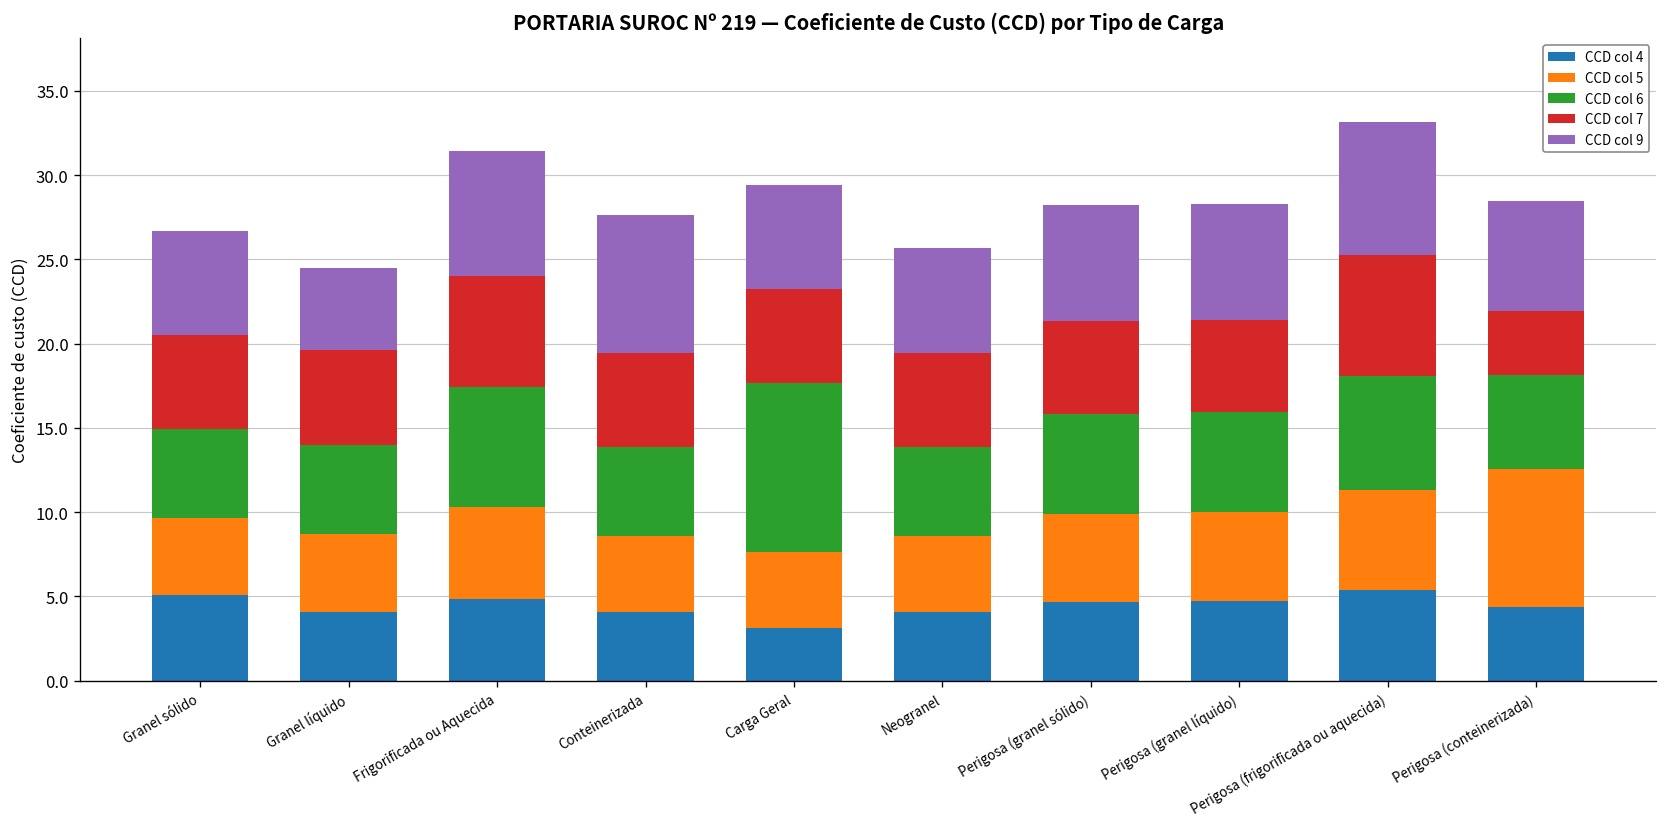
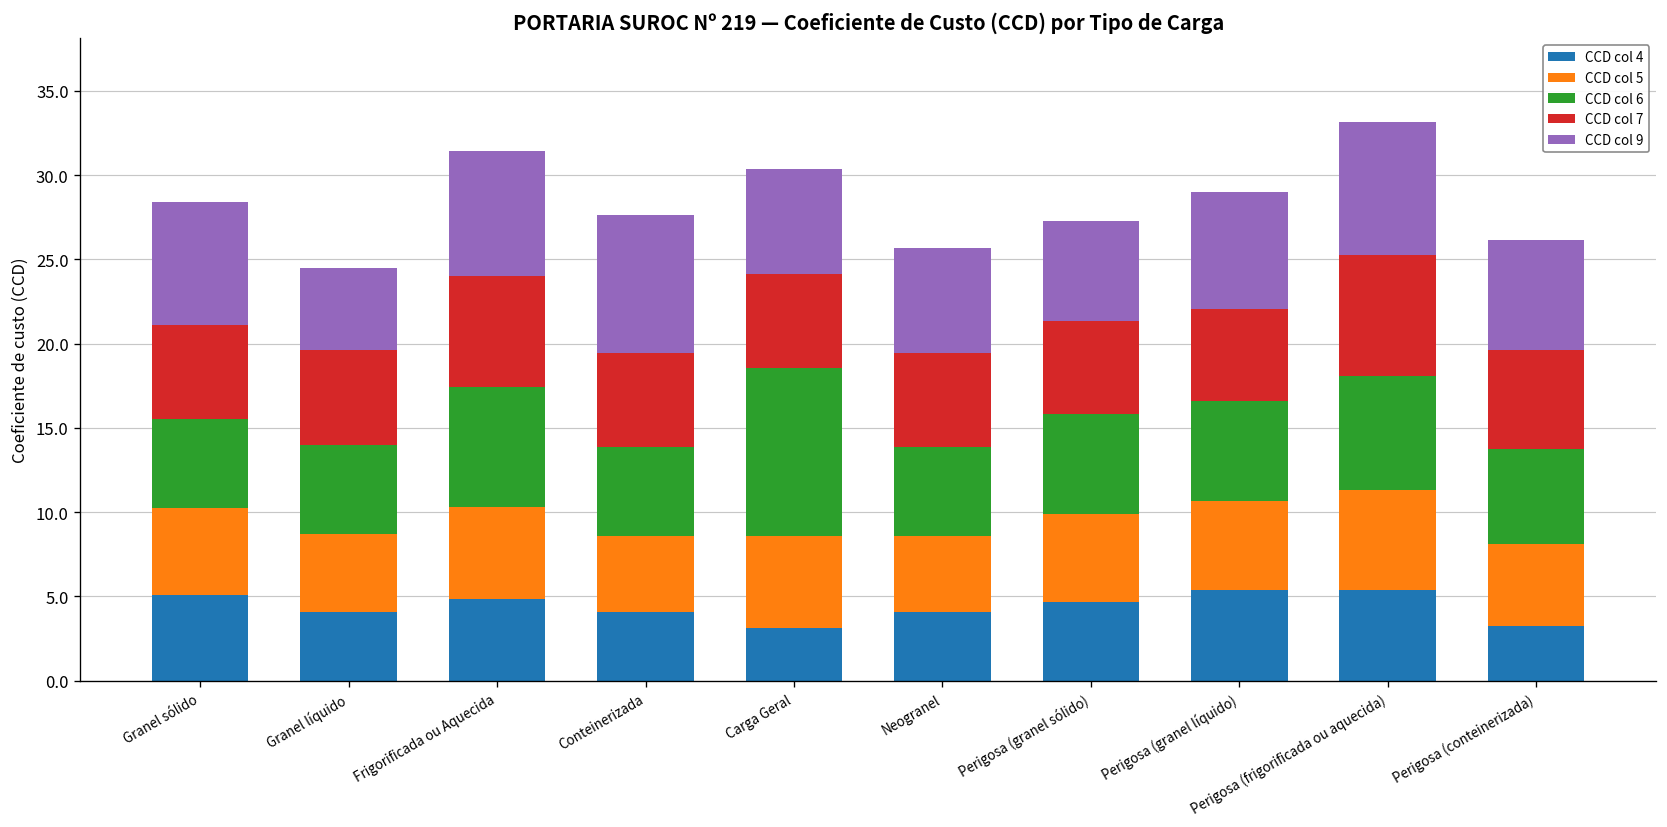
  {
    "CCD col 4": {
      "Granel sólido": 5.1,
      "Granel líquido": 4.1,
      "Frigorificada ou Aquecida": 4.9,
      "Conteinerizada": 4.0,
      "Carga Geral": 3.1,
      "Neogranel": 4.0,
      "Perigosa (granel sólido)": 4.7,
-     "Perigosa (granel líquido)": 4.7,
+     "Perigosa (granel líquido)": 5.4,
      "Perigosa (frigorificada ou aquecida)": 5.4,
-     "Perigosa (conteinerizada)": 4.4
+     "Perigosa (conteinerizada)": 3.3
    },
    "CCD col 5": {
-     "Granel sólido": 4.6,
+     "Granel sólido": 5.2,
      "Granel líquido": 4.6,
      "Frigorificada ou Aquecida": 5.5,
      "Conteinerizada": 4.6,
-     "Carga Geral": 4.6,
+     "Carga Geral": 5.5,
      "Neogranel": 4.6,
      "Perigosa (granel sólido)": 5.2,
      "Perigosa (granel líquido)": 5.2,
      "Perigosa (frigorificada ou aquecida)": 6.0,
-     "Perigosa (conteinerizada)": 8.2
+     "Perigosa (conteinerizada)": 4.9
    },
    "CCD col 6": {
      "Granel sólido": 5.3,
      "Granel líquido": 5.3,
      "Frigorificada ou Aquecida": 7.1,
      "Conteinerizada": 5.3,
      "Carga Geral": 10.0,
      "Neogranel": 5.3,
      "Perigosa (granel sólido)": 5.9,
      "Perigosa (granel líquido)": 6.0,
      "Perigosa (frigorificada ou aquecida)": 6.8,
      "Perigosa (conteinerizada)": 5.6
    },
    "CCD col 7": {
      "Granel sólido": 5.6,
      "Granel líquido": 5.6,
      "Frigorificada ou Aquecida": 6.6,
      "Conteinerizada": 5.6,
      "Carga Geral": 5.6,
      "Neogranel": 5.6,
      "Perigosa (granel sólido)": 5.5,
      "Perigosa (granel líquido)": 5.5,
      "Perigosa (frigorificada ou aquecida)": 7.1,
-     "Perigosa (conteinerizada)": 3.8
+     "Perigosa (conteinerizada)": 5.9
    },
    "CCD col 9": {
-     "Granel sólido": 6.2,
+     "Granel sólido": 7.3,
      "Granel líquido": 4.9,
      "Frigorificada ou Aquecida": 7.4,
      "Conteinerizada": 8.2,
      "Carga Geral": 6.2,
      "Neogranel": 6.2,
-     "Perigosa (granel sólido)": 6.9,
+     "Perigosa (granel sólido)": 5.9,
      "Perigosa (granel líquido)": 6.9,
      "Perigosa (frigorificada ou aquecida)": 7.9,
      "Perigosa (conteinerizada)": 6.5
    }
  }
